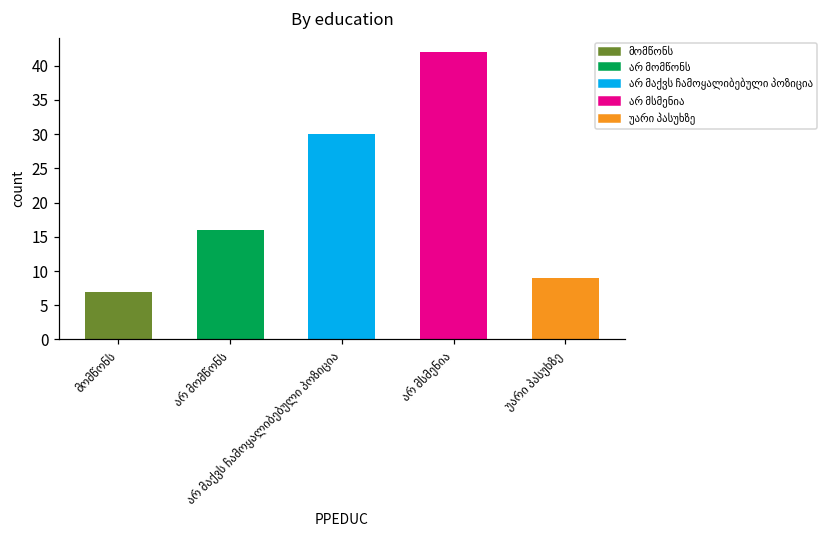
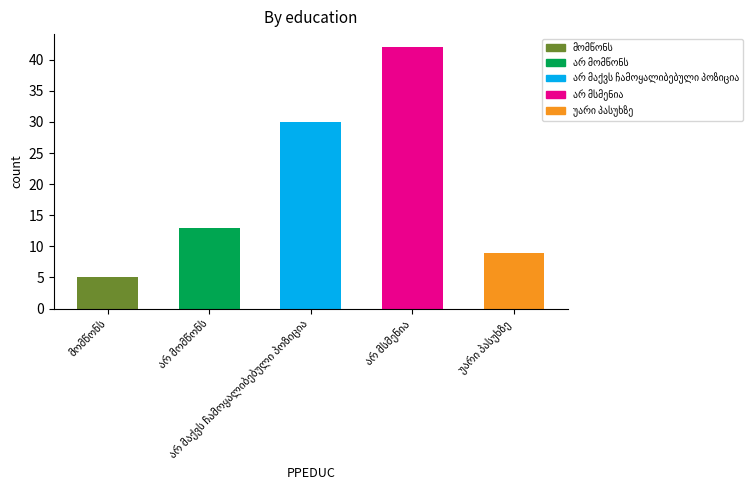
  {
-   "მომწონს": 7,
-   "არ მომწონს": 16,
+   "მომწონს": 5,
+   "არ მომწონს": 13,
    "არ მაქვს ჩამოყალიბებული პოზიცია": 30,
    "არ მსმენია": 42,
    "უარი პასუხზე": 9
  }
